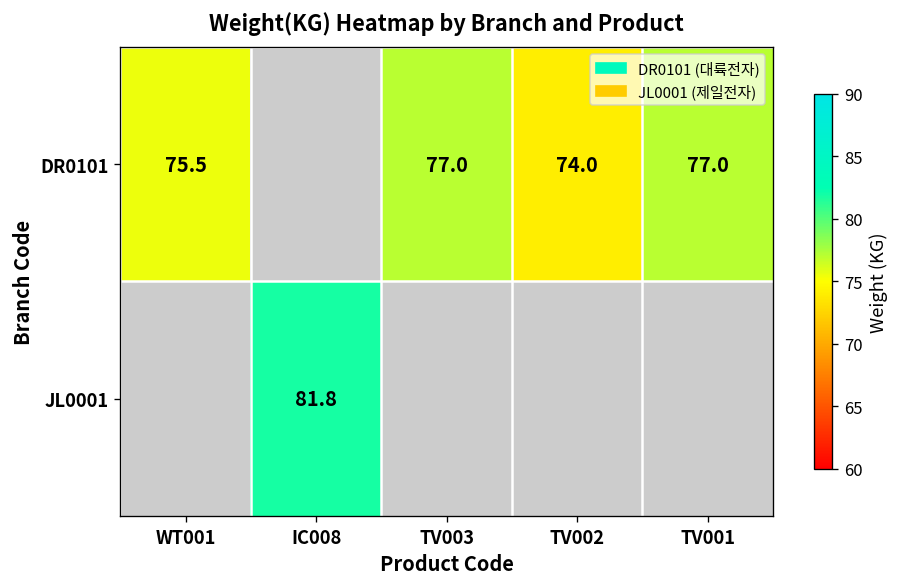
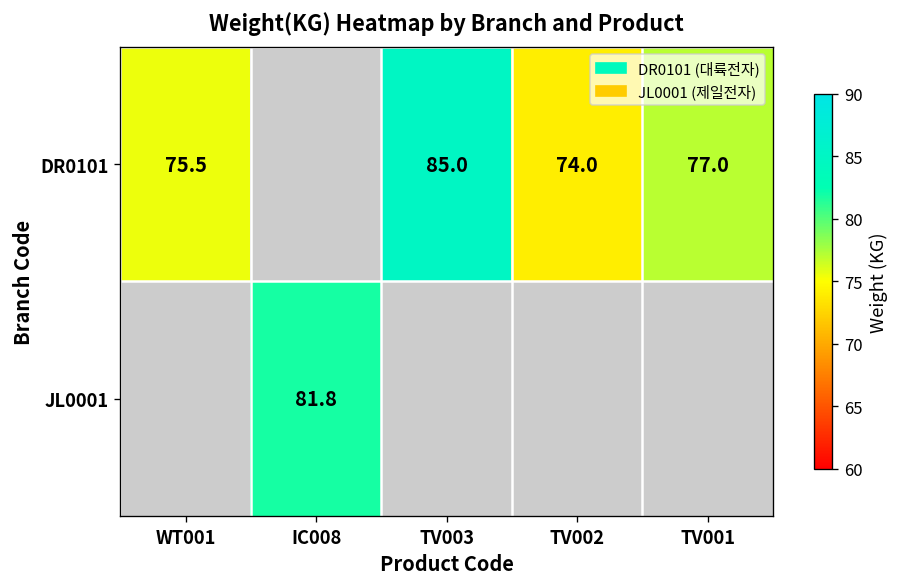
  {
    "DR0101": {
      "WT001": 75.5,
-     "TV003": 77.0,
+     "TV003": 85.0,
      "TV002": 74.0,
      "TV001": 77.0
    },
    "JL0001": {
      "IC008": 81.8
    }
  }
